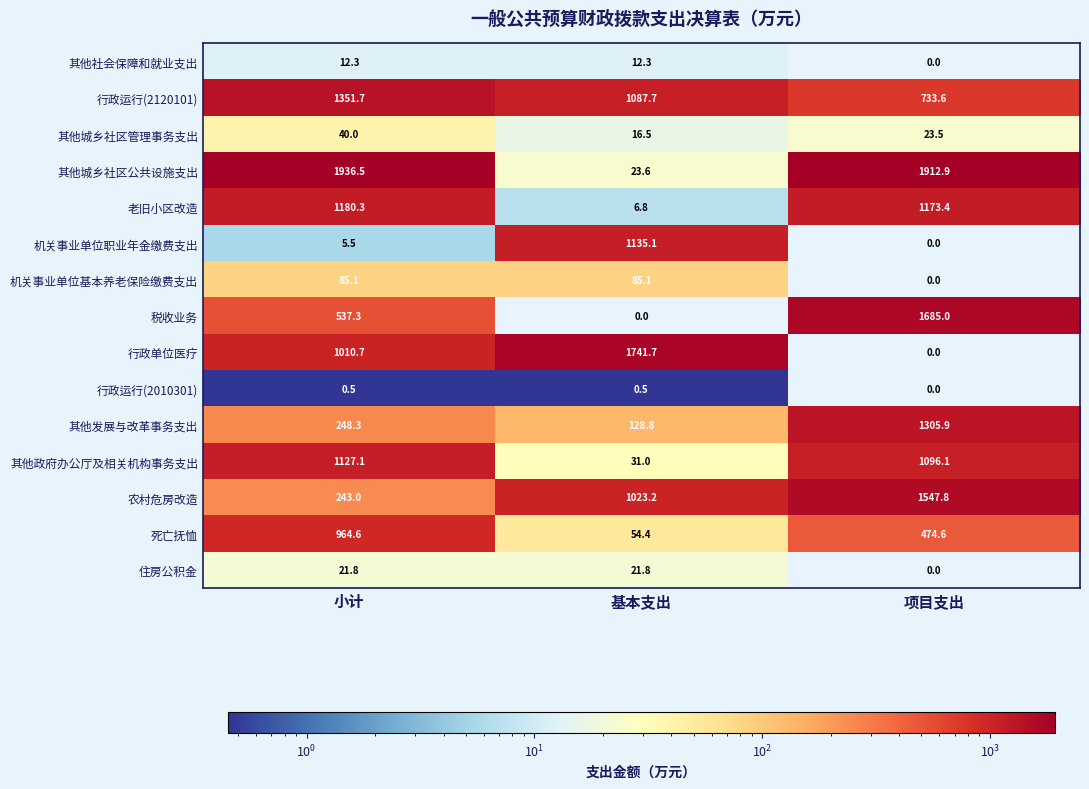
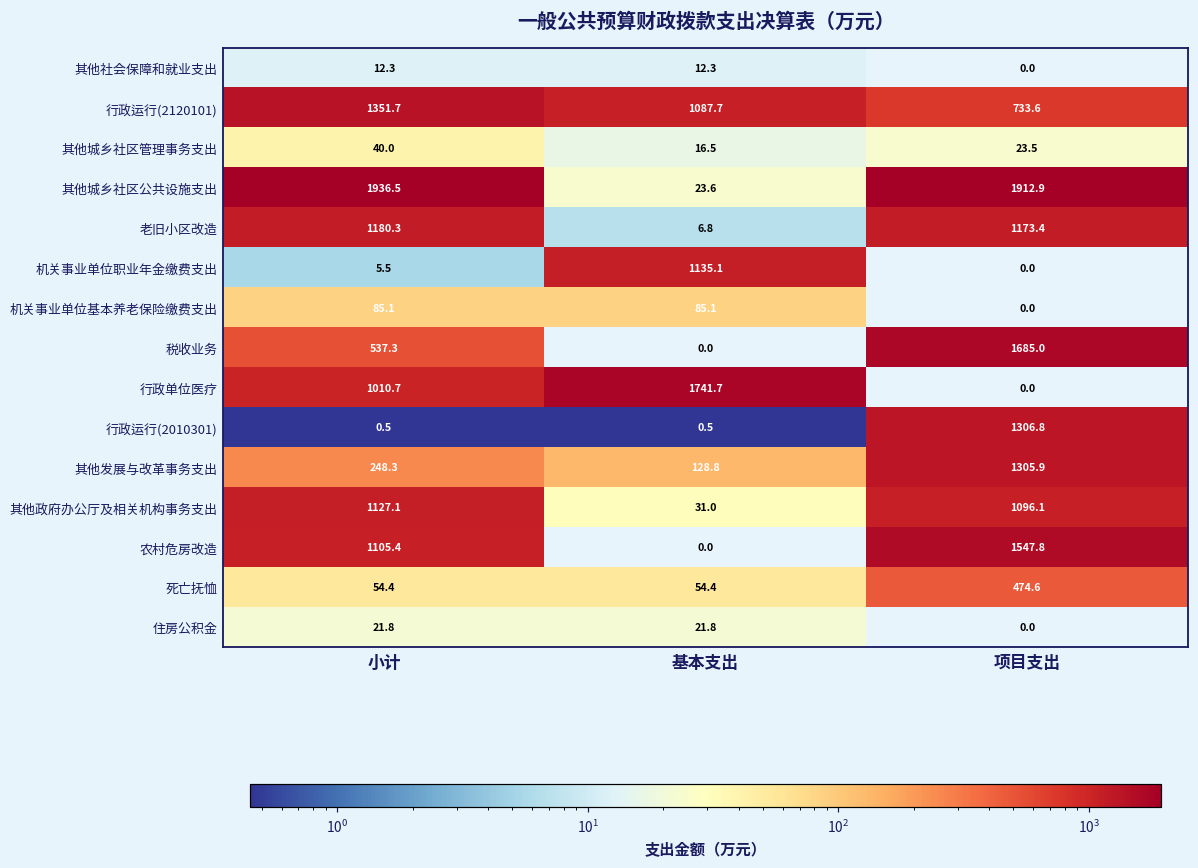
  {
    "其他社会保障和就业支出": {
      "小计": 12.3,
      "基本支出": 12.3,
      "项目支出": 0.0
    },
    "行政运行(2120101)": {
      "小计": 1351.7,
      "基本支出": 1087.7,
      "项目支出": 733.6
    },
    "其他城乡社区管理事务支出": {
      "小计": 40.0,
      "基本支出": 16.5,
      "项目支出": 23.5
    },
    "其他城乡社区公共设施支出": {
      "小计": 1936.5,
      "基本支出": 23.6,
      "项目支出": 1912.9
    },
    "老旧小区改造": {
      "小计": 1180.3,
      "基本支出": 6.8,
      "项目支出": 1173.4
    },
    "机关事业单位职业年金缴费支出": {
      "小计": 5.5,
      "基本支出": 1135.1,
      "项目支出": 0.0
    },
    "机关事业单位基本养老保险缴费支出": {
      "小计": 85.1,
      "基本支出": 85.1,
      "项目支出": 0.0
    },
    "税收业务": {
      "小计": 537.3,
      "基本支出": 0.0,
      "项目支出": 1685.0
    },
    "行政单位医疗": {
      "小计": 1010.7,
      "基本支出": 1741.7,
      "项目支出": 0.0
    },
    "行政运行(2010301)": {
      "小计": 0.5,
      "基本支出": 0.5,
-     "项目支出": 0.0
+     "项目支出": 1306.8
    },
    "其他发展与改革事务支出": {
      "小计": 248.3,
      "基本支出": 128.8,
      "项目支出": 1305.9
    },
    "其他政府办公厅及相关机构事务支出": {
      "小计": 1127.1,
      "基本支出": 31.0,
      "项目支出": 1096.1
    },
    "农村危房改造": {
-     "小计": 243.0,
-     "基本支出": 1023.2,
+     "小计": 1105.4,
+     "基本支出": 0.0,
      "项目支出": 1547.8
    },
    "死亡抚恤": {
-     "小计": 964.6,
+     "小计": 54.4,
      "基本支出": 54.4,
      "项目支出": 474.6
    },
    "住房公积金": {
      "小计": 21.8,
      "基本支出": 21.8,
      "项目支出": 0.0
    }
  }
